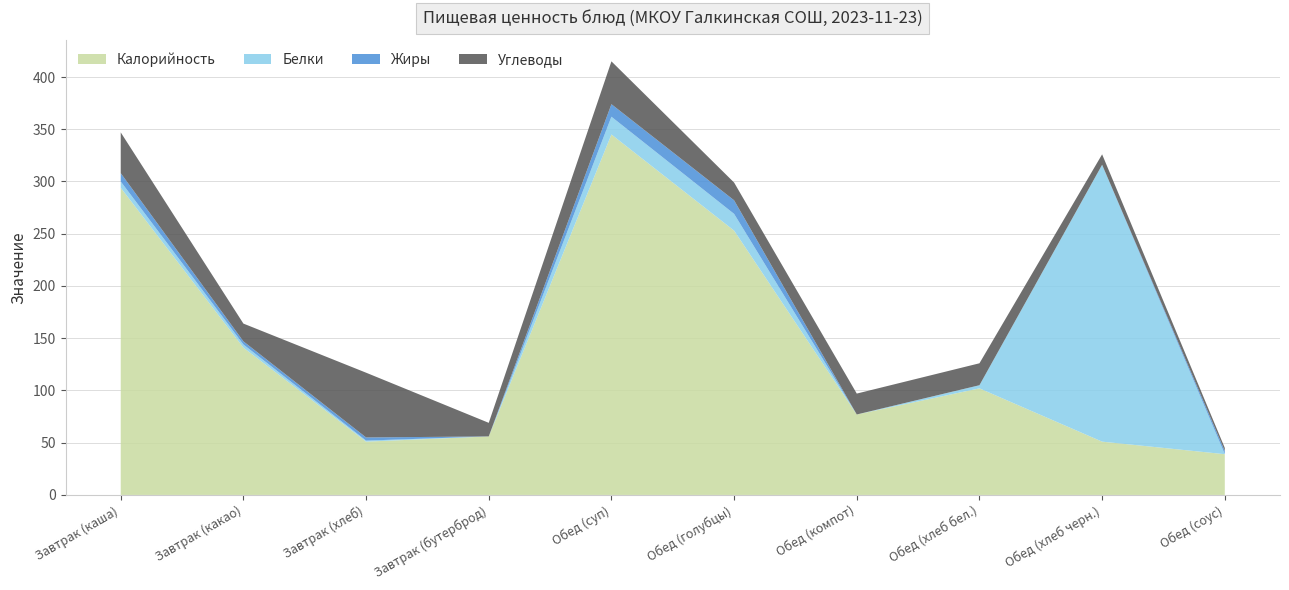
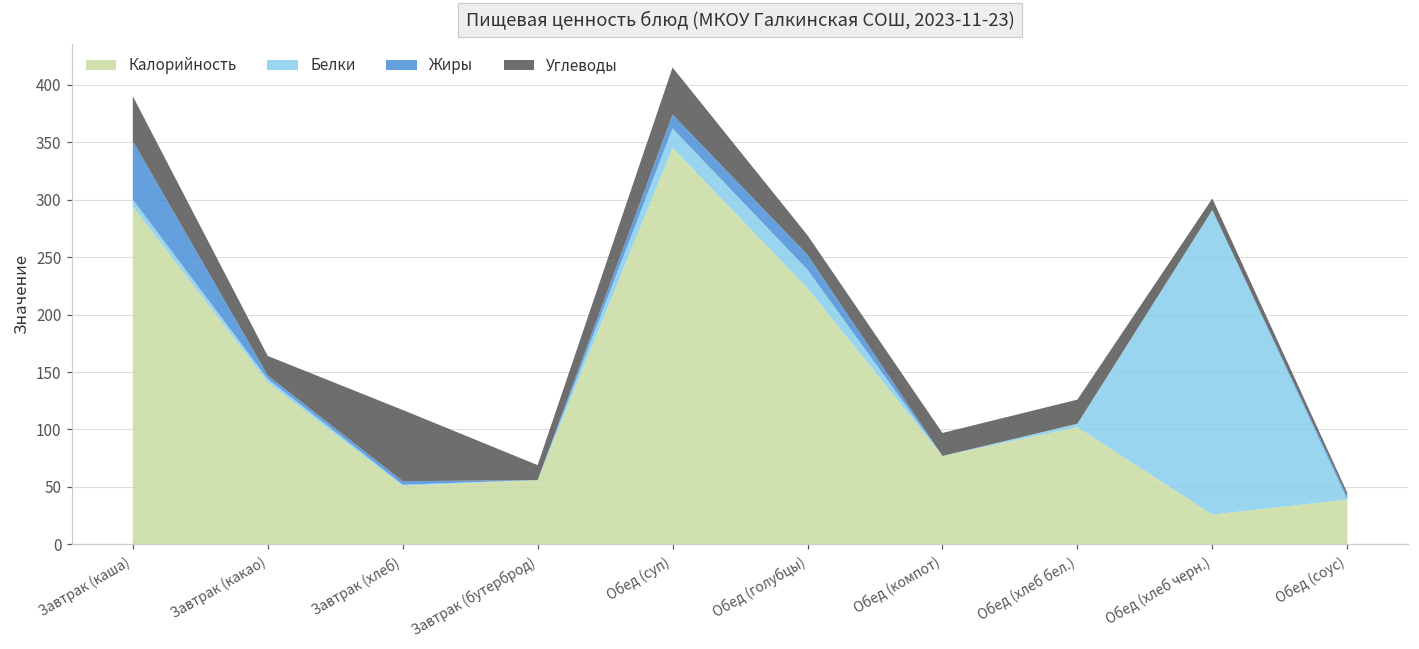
  {
    "Калорийность": {
      "Завтрак (каша)": 294,
      "Завтрак (какао)": 141,
      "Обед (суп)": 345,
-     "Обед (голубцы)": 253,
+     "Обед (голубцы)": 223,
      "Обед (хлеб бел.)": 102,
-     "Обед (хлеб черн.)": 51
+     "Обед (хлеб черн.)": 26
    },
    "Белки": {
      "Завтрак (каша)": 6,
      "Завтрак (какао)": 3,
      "Обед (суп)": 17,
      "Обед (голубцы)": 16
    },
    "Жиры": {
-     "Завтрак (каша)": 8,
+     "Завтрак (каша)": 51,
      "Завтрак (какао)": 3,
      "Завтрак (хлеб)": 3,
      "Обед (суп)": 12,
      "Обед (голубцы)": 13,
      "Обед (соус)": 3
    },
    "Углеводы": {
      "Завтрак (каша)": 39,
      "Завтрак (какао)": 17,
      "Завтрак (хлеб)": 62,
      "Завтрак (бутерброд)": 13,
      "Обед (суп)": 41,
      "Обед (голубцы)": 17,
      "Обед (компот)": 20,
      "Обед (хлеб бел.)": 21,
      "Обед (хлеб черн.)": 10,
      "Обед (соус)": 3
    }
  }
